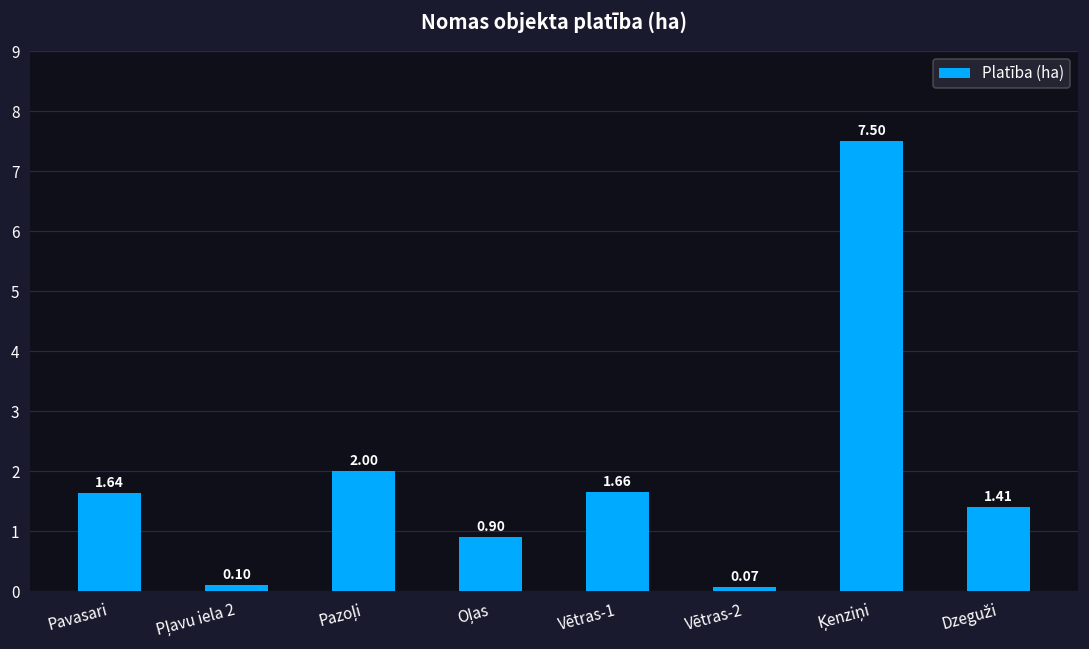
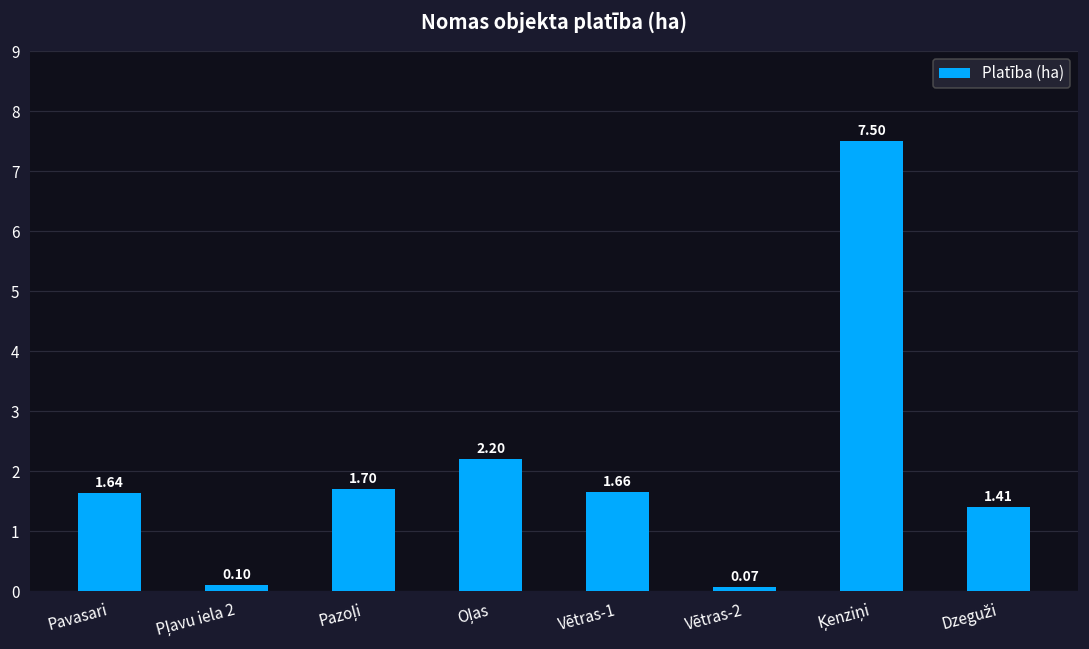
  {
    "Pavasari": 1.64,
    "Pļavu iela 2": 0.10,
-   "Pazoļi": 2.00,
-   "Oļas": 0.90,
+   "Pazoļi": 1.70,
+   "Oļas": 2.20,
    "Vētras-1": 1.66,
    "Vētras-2": 0.07,
    "Ķenziņi": 7.50,
    "Dzeguži": 1.41
  }
